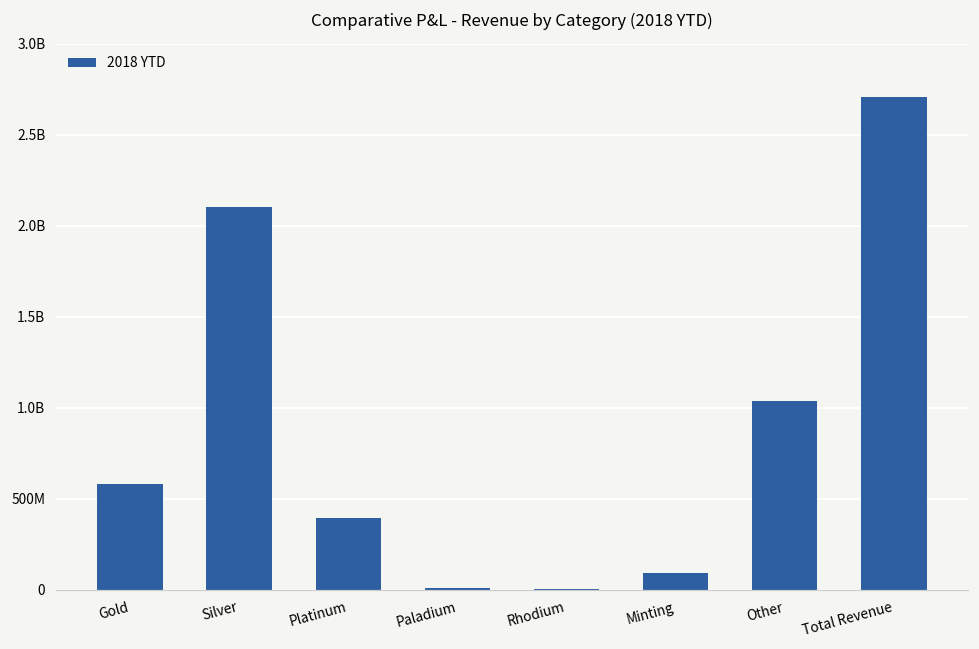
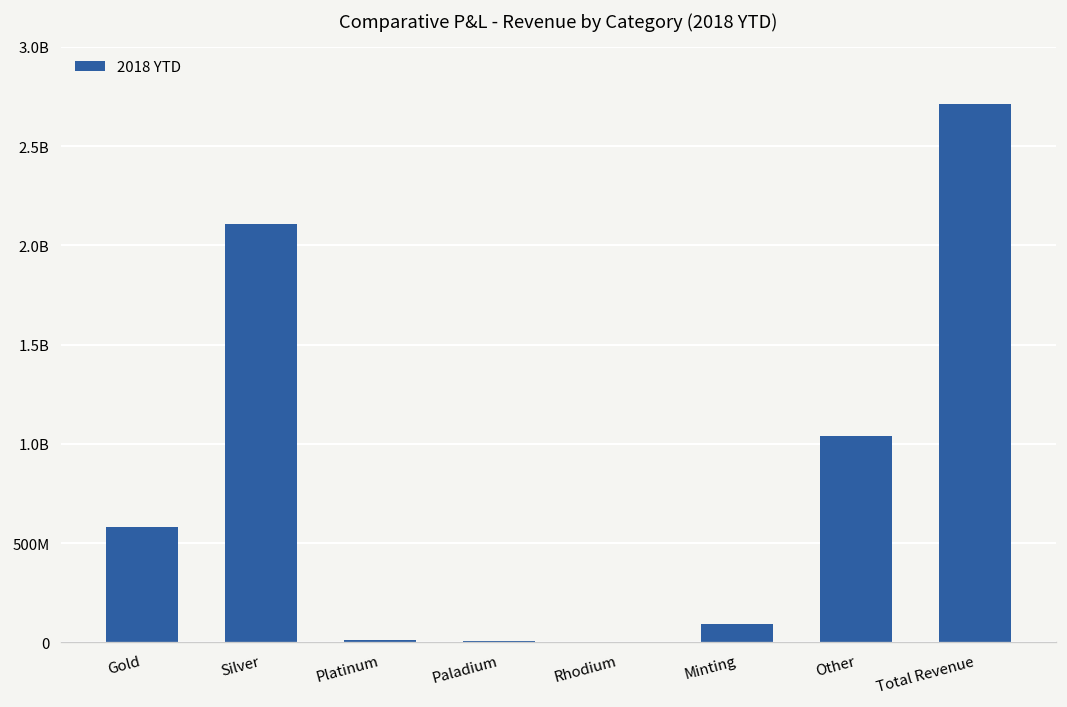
  {
    "Gold": 580000000,
    "Silver": 2110000000,
-   "Platinum": 390000000,
+   "Platinum": 10000000,
    "Minting": 90000000,
    "Other": 1040000000,
    "Total Revenue": 2710000000
  }
